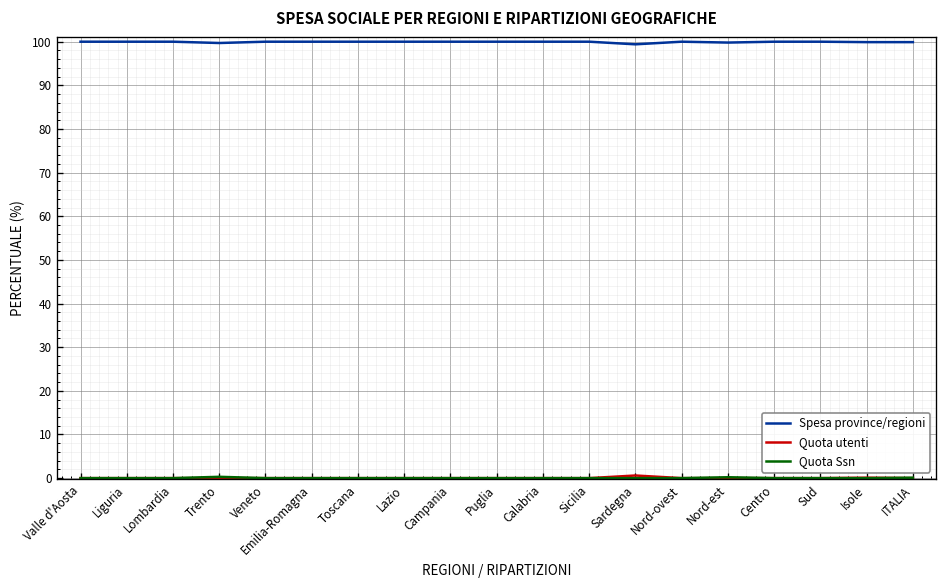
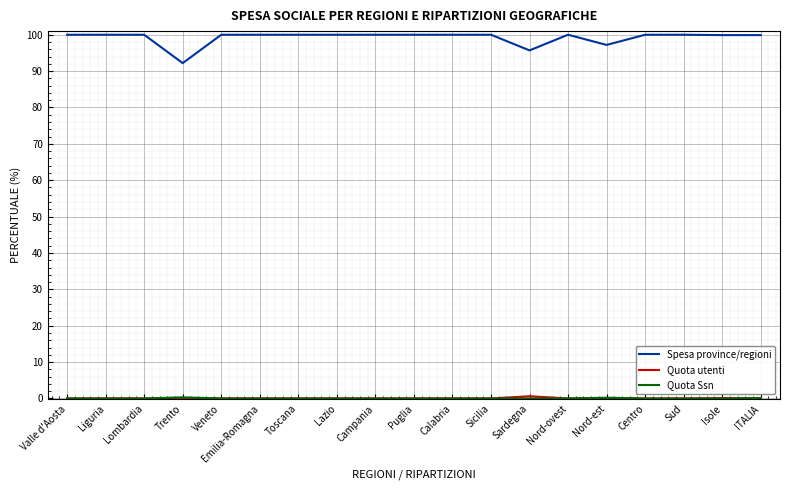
  {
    "Spesa province/regioni": {
      "Valle d'Aosta": 100,
      "Liguria": 100,
      "Lombardia": 100,
-     "Trento": 100,
+     "Trento": 92,
      "Veneto": 100,
      "Emilia-Romagna": 100,
      "Toscana": 100,
      "Lazio": 100,
      "Campania": 100,
      "Puglia": 100,
      "Calabria": 100,
      "Sicilia": 100,
-     "Sardegna": 99,
+     "Sardegna": 96,
      "Nord-ovest": 100,
-     "Nord-est": 100,
+     "Nord-est": 97,
      "Centro": 100,
      "Sud": 100,
      "Isole": 100,
      "ITALIA": 100
    }
  }
